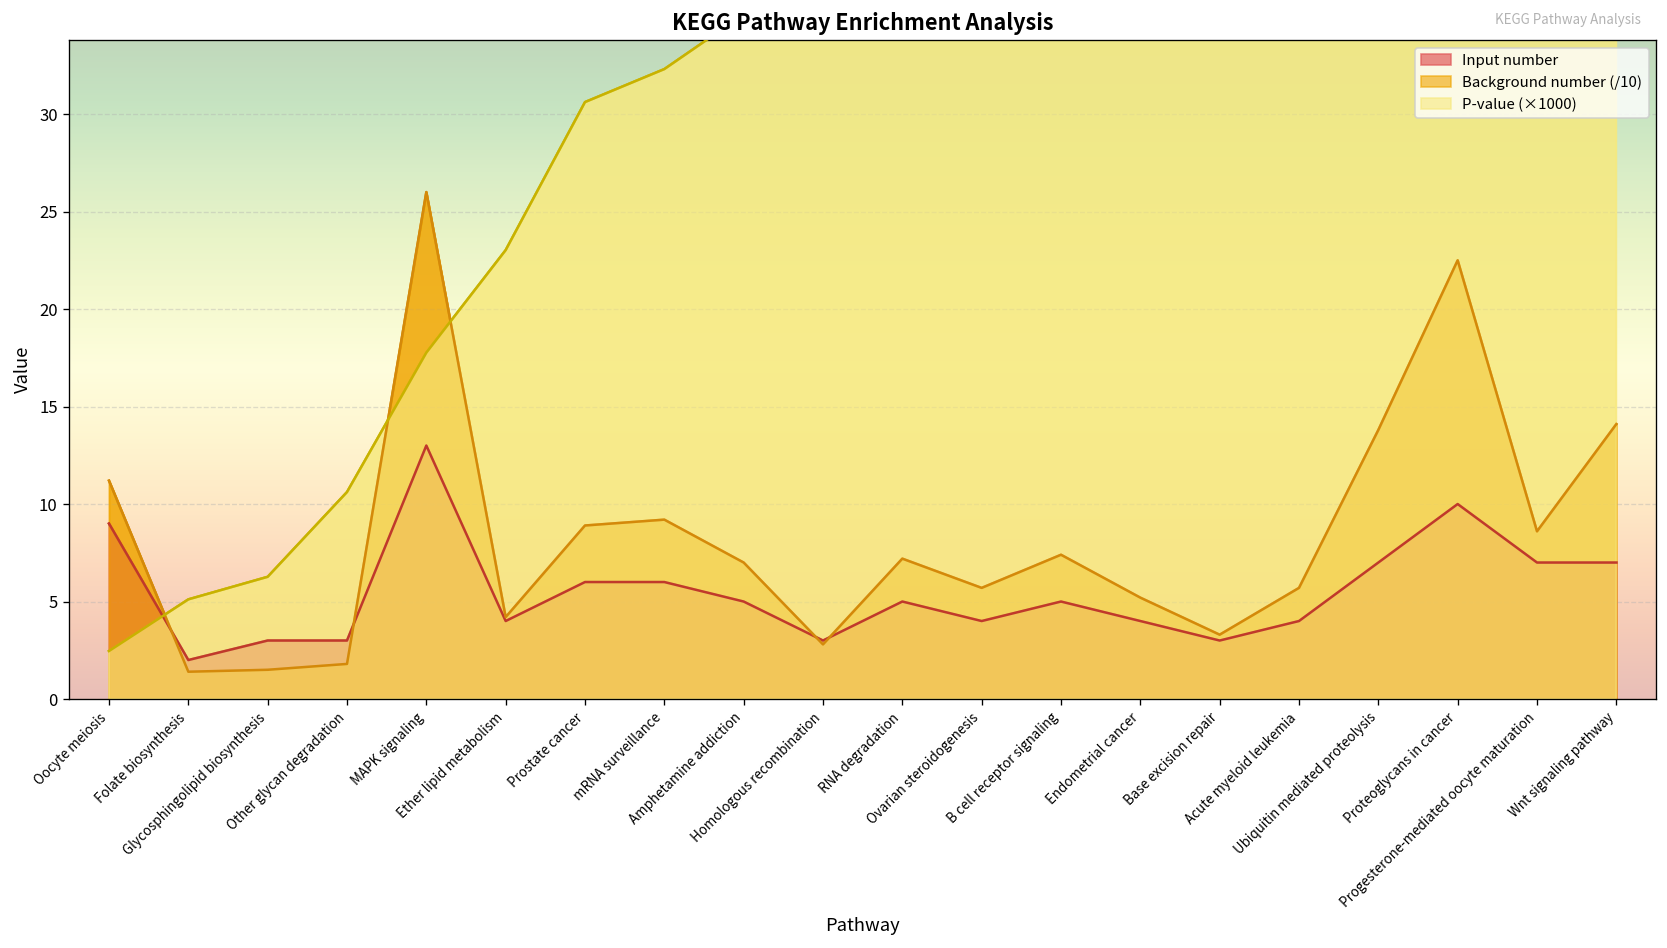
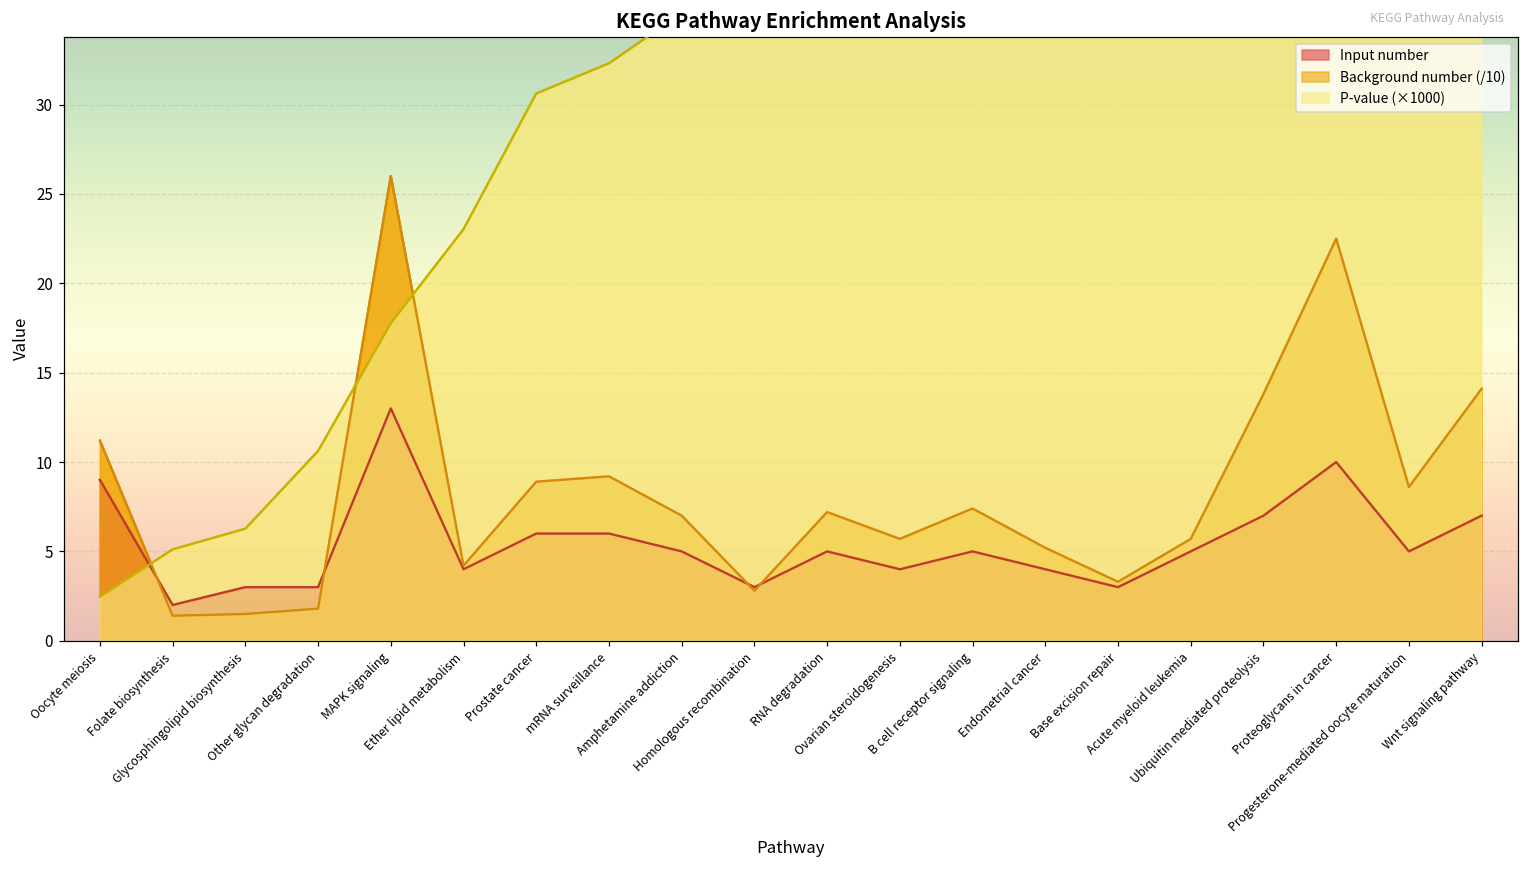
  {
    "Input number": {
      "Oocyte meiosis": 9,
      "Folate biosynthesis": 2,
      "Glycosphingolipid biosynthesis": 3,
      "Other glycan degradation": 3,
      "MAPK signaling": 13,
      "Ether lipid metabolism": 4,
      "Prostate cancer": 6,
      "mRNA surveillance": 6,
      "Amphetamine addiction": 5,
      "Homologous recombination": 3,
      "RNA degradation": 5,
      "Ovarian steroidogenesis": 4,
      "B cell receptor signaling": 5,
      "Endometrial cancer": 4,
      "Base excision repair": 3,
-     "Acute myeloid leukemia": 4,
+     "Acute myeloid leukemia": 5,
      "Ubiquitin mediated proteolysis": 7,
      "Proteoglycans in cancer": 10,
-     "Progesterone-mediated oocyte maturation": 7,
+     "Progesterone-mediated oocyte maturation": 5,
      "Wnt signaling pathway": 7
    },
    "Background number (/10)": {
      "Oocyte meiosis": 11.2,
      "Folate biosynthesis": 1.4,
      "Glycosphingolipid biosynthesis": 1.5,
      "Other glycan degradation": 1.8,
      "MAPK signaling": 26,
      "Ether lipid metabolism": 4.2,
      "Prostate cancer": 9,
      "mRNA surveillance": 9.2,
      "Amphetamine addiction": 7,
      "Homologous recombination": 2.8,
      "RNA degradation": 7.2,
      "Ovarian steroidogenesis": 5.7,
      "B cell receptor signaling": 7.4,
      "Endometrial cancer": 5.2,
      "Base excision repair": 3.3,
      "Acute myeloid leukemia": 5.7,
      "Ubiquitin mediated proteolysis": 13.8,
      "Proteoglycans in cancer": 22.5,
      "Progesterone-mediated oocyte maturation": 8.6,
      "Wnt signaling pathway": 14
    },
    "P-value (×1000)": {
      "Oocyte meiosis": 2.5,
      "Folate biosynthesis": 5,
      "Glycosphingolipid biosynthesis": 6.3,
      "Other glycan degradation": 10.6,
      "MAPK signaling": 17.8,
      "Ether lipid metabolism": 23,
      "Prostate cancer": 30.6,
      "mRNA surveillance": 32.3
    }
  }
